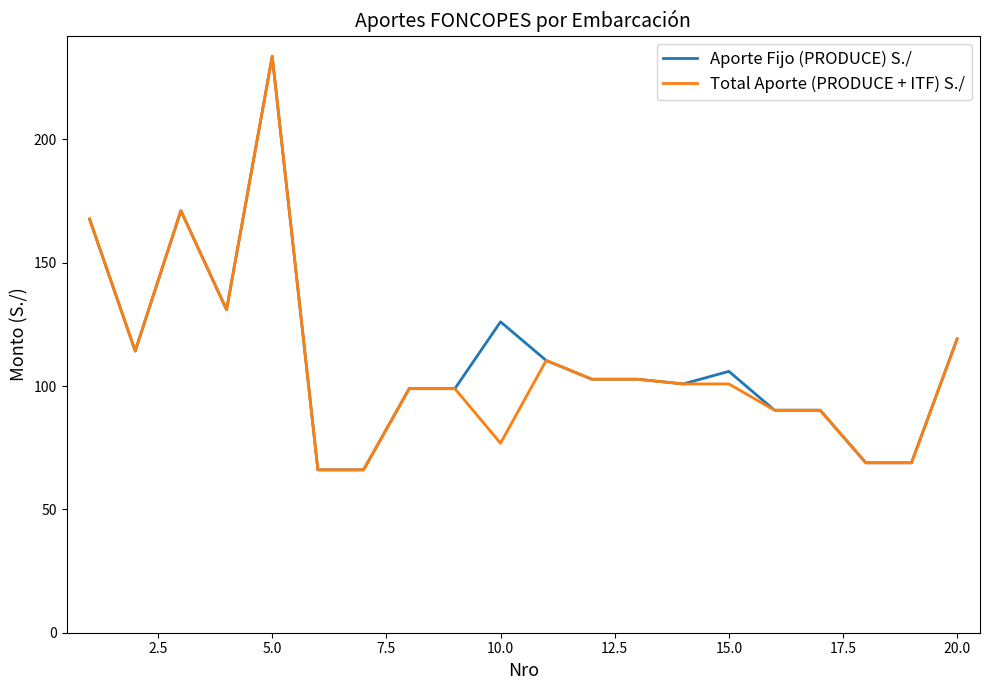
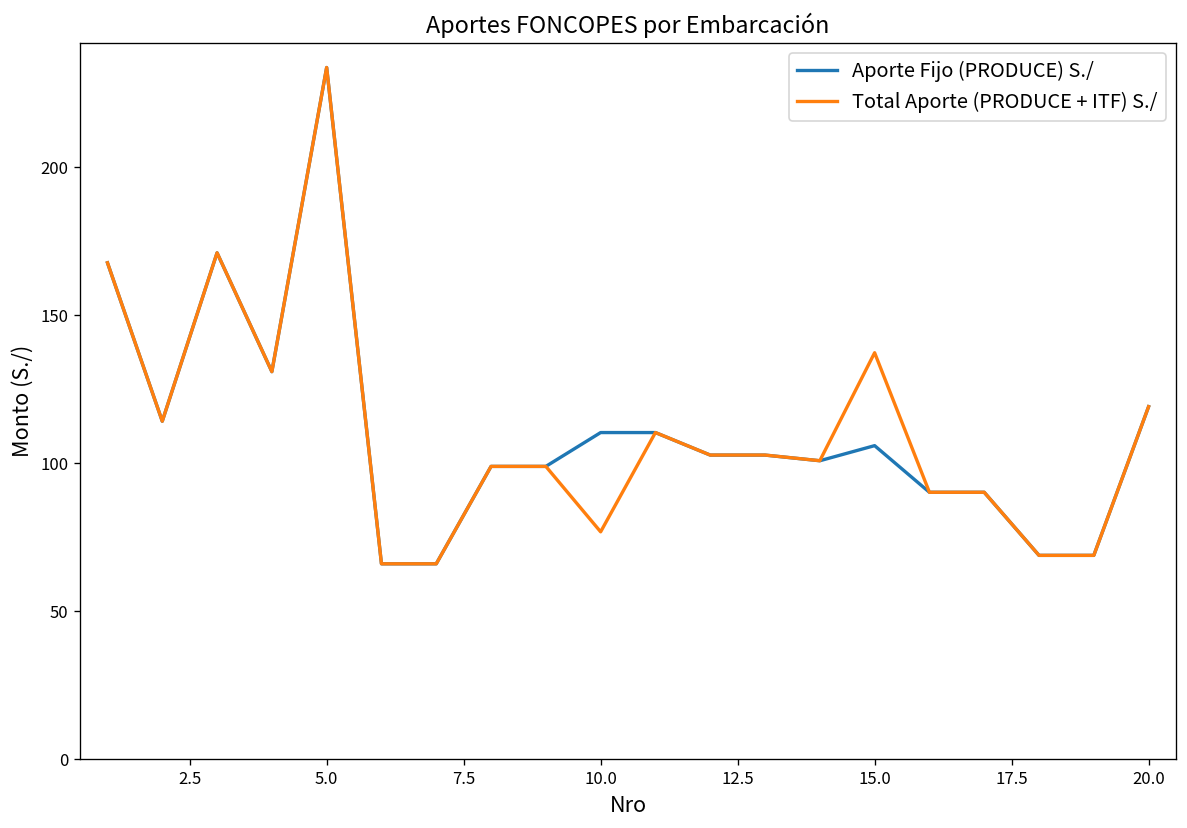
  {
    "Aporte Fijo (PRODUCE) S./": {
-     "10.0": 126,
+     "10.0": 110,
      "15.0": 106
    },
    "Total Aporte (PRODUCE + ITF) S./": {
      "10.0": 77,
-     "15.0": 101
+     "15.0": 137
    }
  }
